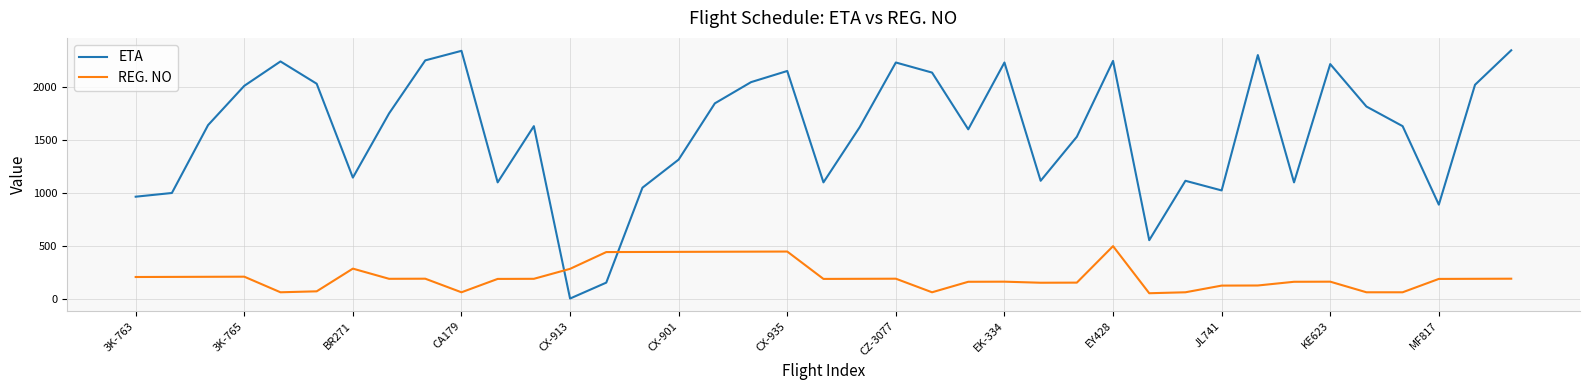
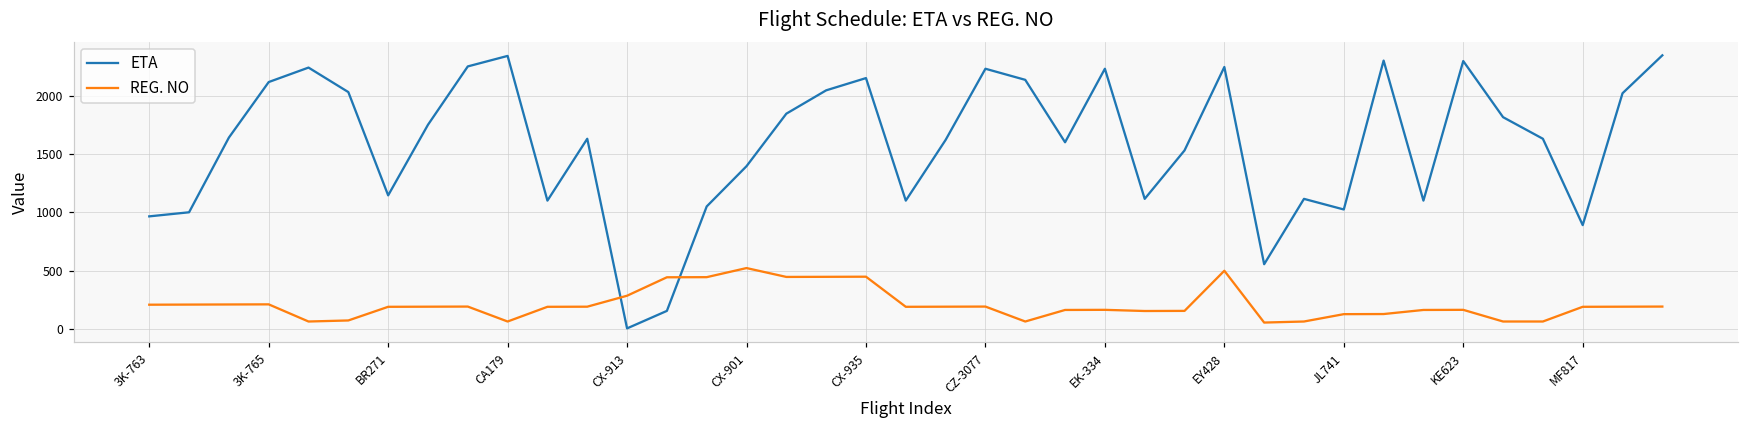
  {
    "ETA": {
      "3K-763": 970,
-     "3K-765": 2010,
+     "3K-765": 2120,
      "BR271": 1150,
      "CA179": 2340,
      "CX-913": 10,
-     "CX-901": 1320,
+     "CX-901": 1400,
      "CX-935": 2150,
      "CZ-3077": 2230,
      "EK-334": 2230,
      "EY428": 2250,
      "JL741": 1020,
-     "KE623": 2220,
+     "KE623": 2300,
      "MF817": 890
    },
    "REG. NO": {
      "3K-763": 210,
      "3K-765": 210,
-     "BR271": 290,
+     "BR271": 190,
      "CA179": 60,
      "CX-913": 290,
-     "CX-901": 450,
+     "CX-901": 520,
      "CX-935": 450,
      "CZ-3077": 190,
      "EK-334": 160,
      "EY428": 500,
      "JL741": 130,
      "KE623": 160,
      "MF817": 190
    }
  }
